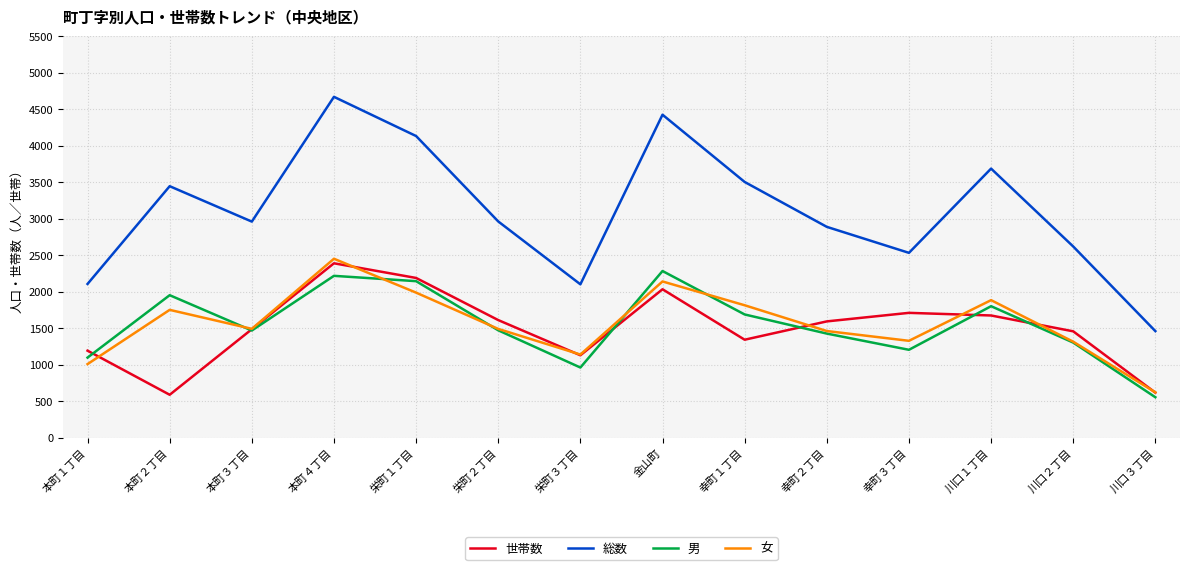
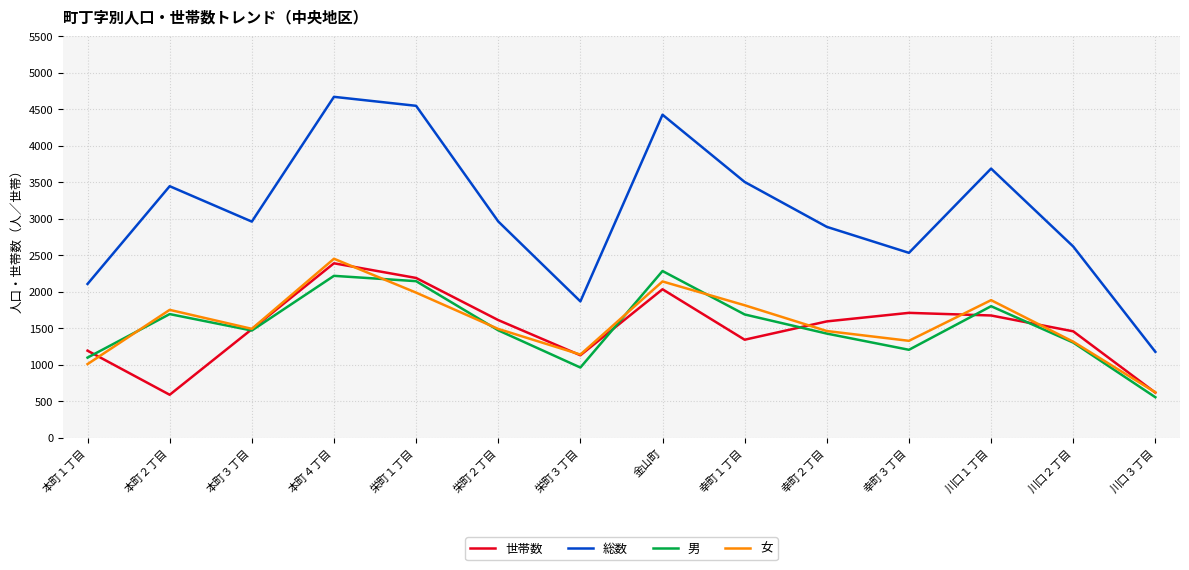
  {
    "世帯数": {
      "本町１丁目": 1200,
      "本町２丁目": 600,
      "本町４丁目": 2400,
      "栄町１丁目": 2200,
      "栄町２丁目": 1600,
      "金山町": 2000,
      "幸町１丁目": 1300,
      "幸町２丁目": 1600,
      "幸町３丁目": 1700,
      "川口１丁目": 1700,
      "川口２丁目": 1500
    },
    "総数": {
      "本町１丁目": 2100,
      "本町２丁目": 3400,
      "本町３丁目": 3000,
      "本町４丁目": 4700,
-     "栄町１丁目": 4100,
+     "栄町１丁目": 4500,
      "栄町２丁目": 3000,
-     "栄町３丁目": 2100,
+     "栄町３丁目": 1900,
      "金山町": 4400,
      "幸町１丁目": 3500,
      "幸町２丁目": 2900,
      "幸町３丁目": 2500,
      "川口１丁目": 3700,
      "川口２丁目": 2600,
-     "川口３丁目": 1500
+     "川口３丁目": 1200
    },
    "男": {
      "本町１丁目": 1100,
-     "本町２丁目": 2000,
+     "本町２丁目": 1700,
      "本町４丁目": 2200,
      "栄町１丁目": 2100,
      "栄町３丁目": 1000,
      "金山町": 2300,
      "幸町１丁目": 1700,
      "幸町３丁目": 1200,
      "川口１丁目": 1800,
      "川口３丁目": 600
    },
    "女": {
      "本町１丁目": 1000,
      "本町２丁目": 1800,
      "本町４丁目": 2500,
      "栄町１丁目": 2000,
      "金山町": 2100,
      "幸町１丁目": 1800,
      "幸町３丁目": 1300,
      "川口１丁目": 1900
    }
  }
